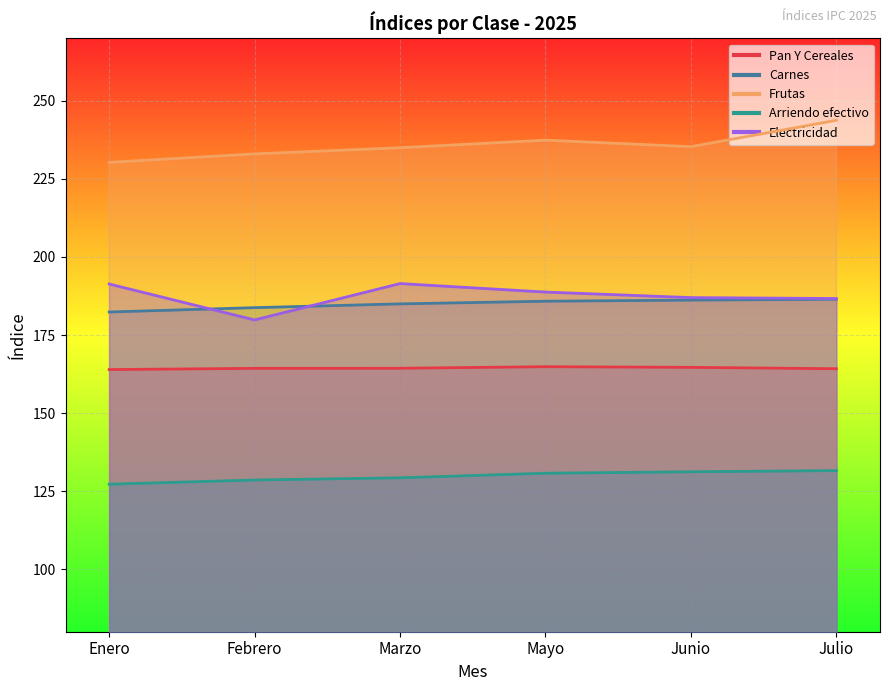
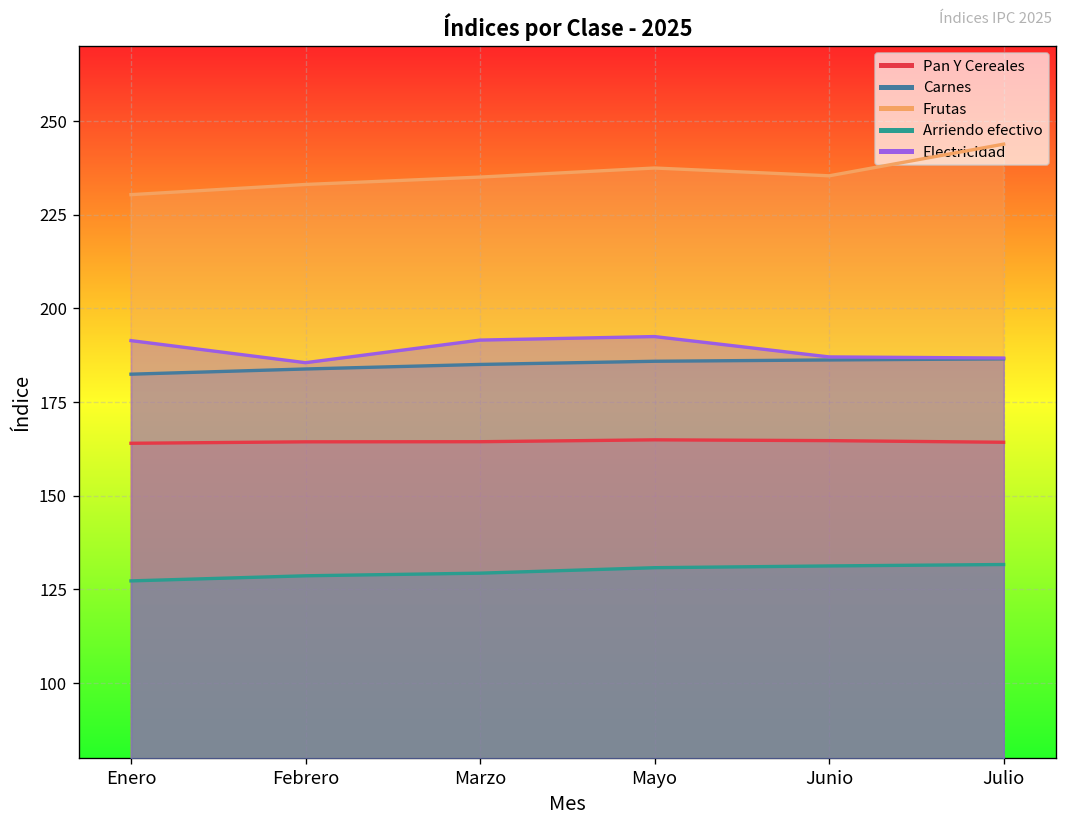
  {
    "Electricidad": {
      "Enero": 191,
-     "Febrero": 180,
+     "Febrero": 185,
      "Marzo": 191,
-     "Mayo": 189
+     "Mayo": 192
    }
  }
